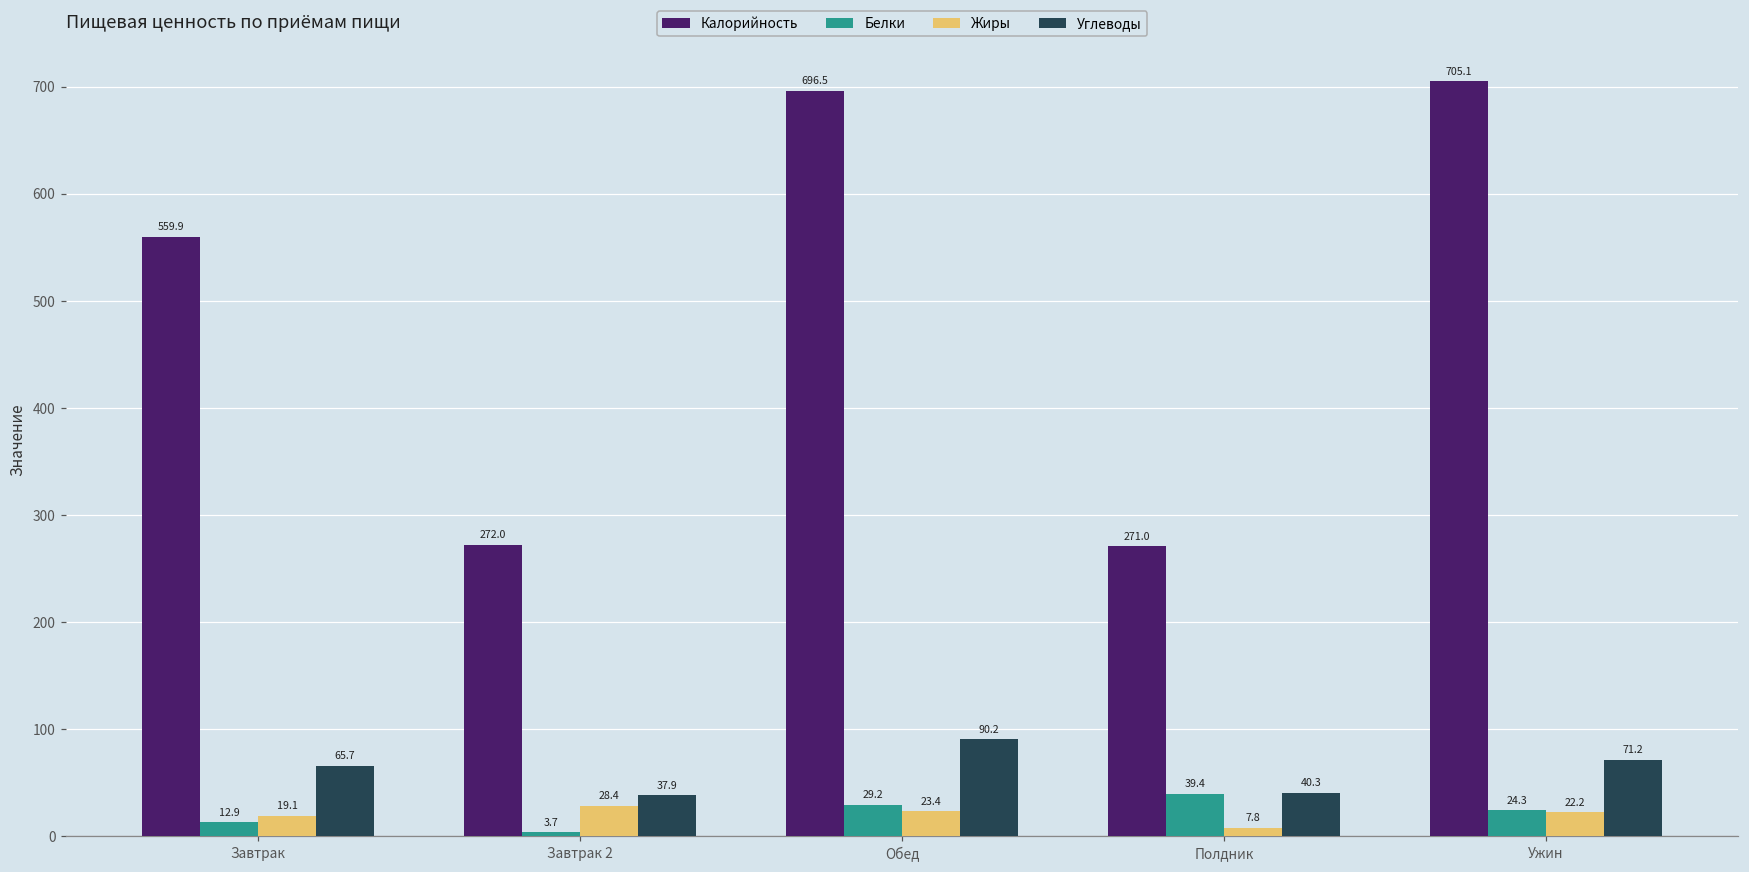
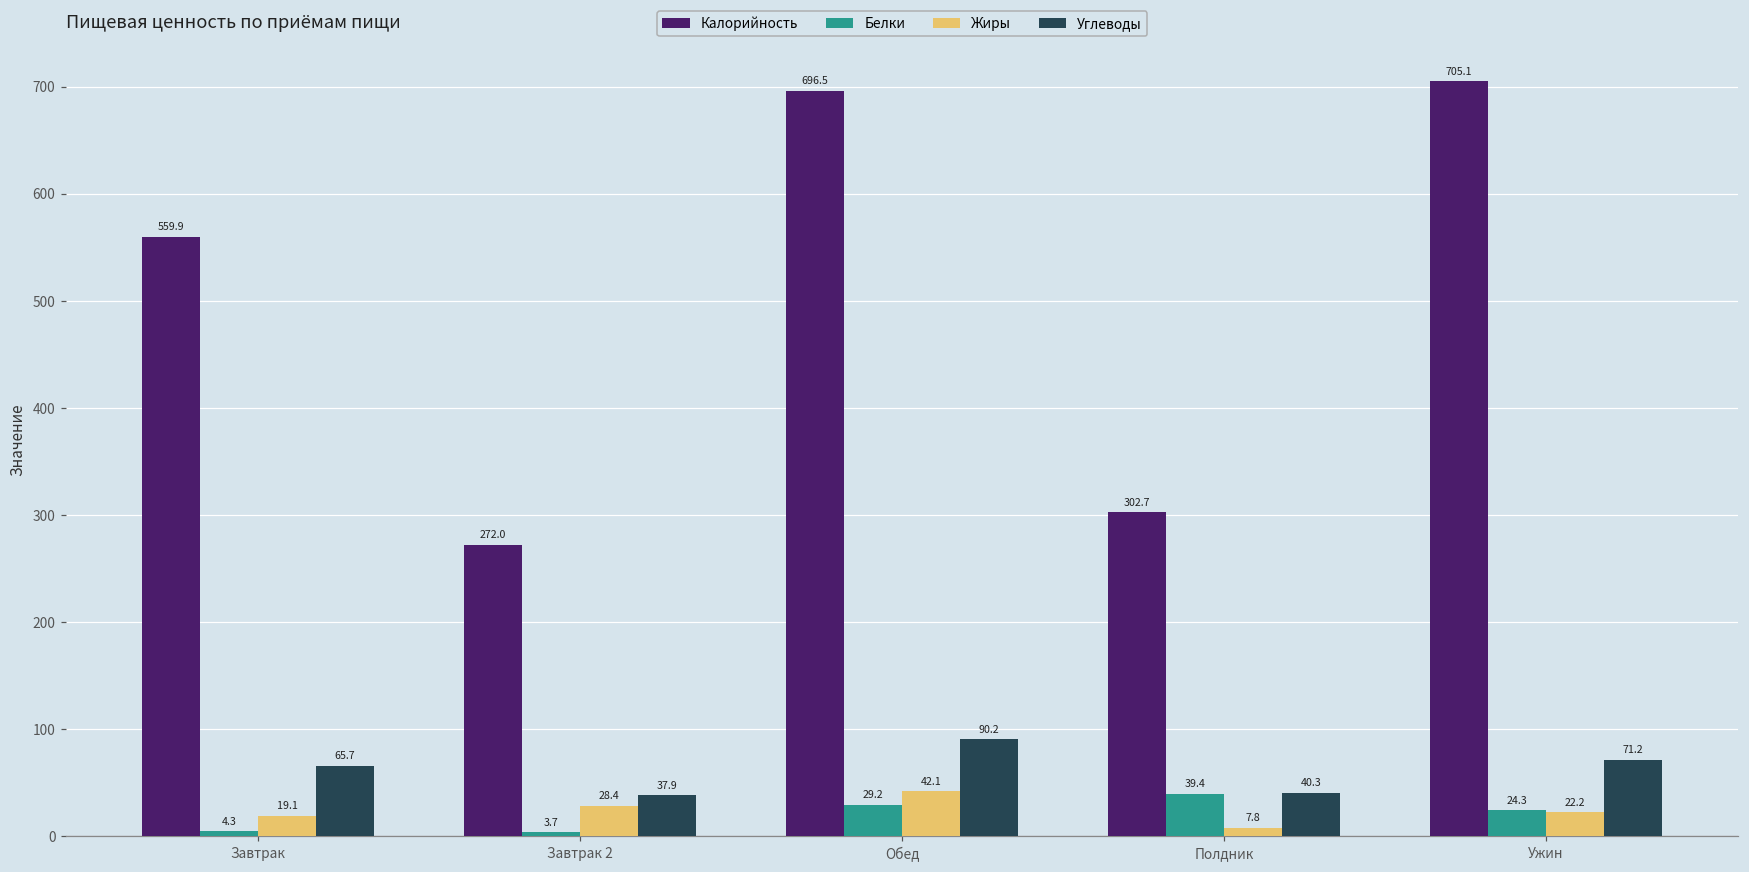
  {
    "Калорийность": {
      "Завтрак": 559.9,
      "Завтрак 2": 272.0,
      "Обед": 696.5,
-     "Полдник": 271.0,
+     "Полдник": 302.7,
      "Ужин": 705.1
    },
    "Белки": {
-     "Завтрак": 12.9,
+     "Завтрак": 4.3,
      "Завтрак 2": 3.7,
      "Обед": 29.2,
      "Полдник": 39.4,
      "Ужин": 24.3
    },
    "Жиры": {
      "Завтрак": 19.1,
      "Завтрак 2": 28.4,
-     "Обед": 23.4,
+     "Обед": 42.1,
      "Полдник": 7.8,
      "Ужин": 22.2
    },
    "Углеводы": {
      "Завтрак": 65.7,
      "Завтрак 2": 37.9,
      "Обед": 90.2,
      "Полдник": 40.3,
      "Ужин": 71.2
    }
  }
